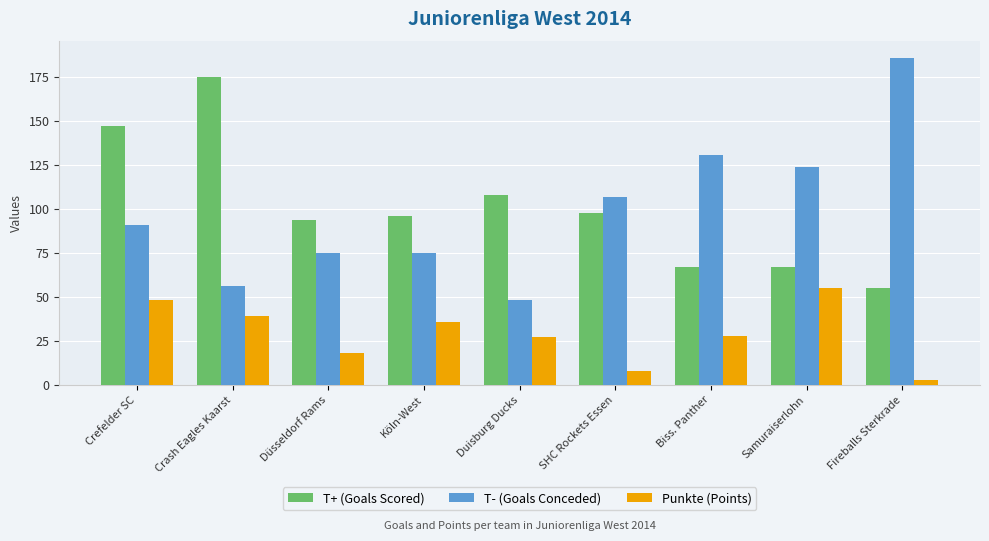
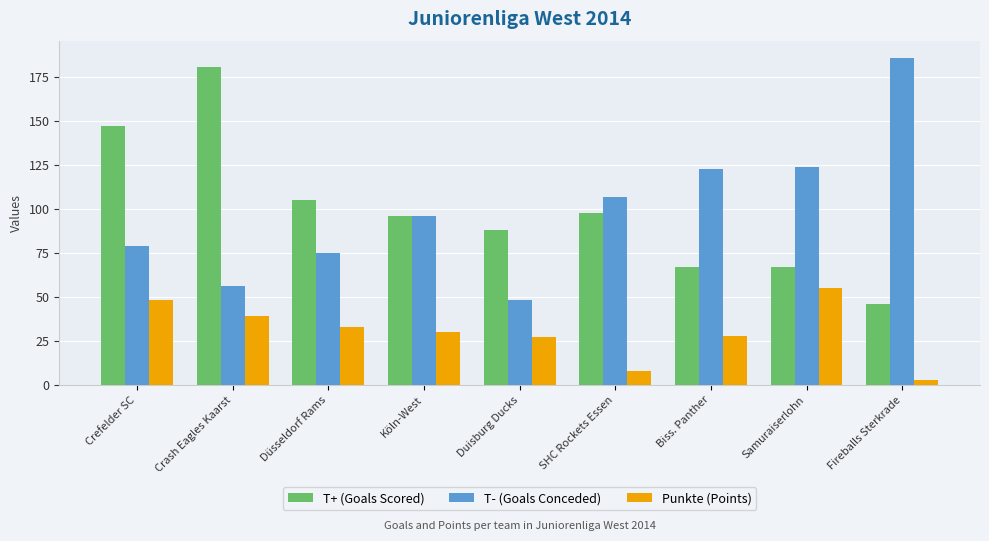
  {
    "T+ (Goals Scored)": {
      "Crefelder SC": 147,
-     "Crash Eagles Kaarst": 175,
-     "Düsseldorf Rams": 94,
+     "Crash Eagles Kaarst": 181,
+     "Düsseldorf Rams": 105,
      "Köln-West": 96,
-     "Duisburg Ducks": 108,
+     "Duisburg Ducks": 88,
      "SHC Rockets Essen": 98,
      "Biss. Panther": 67,
      "Samuraiserlohn": 67,
-     "Fireballs Sterkrade": 55
+     "Fireballs Sterkrade": 46
    },
    "T- (Goals Conceded)": {
-     "Crefelder SC": 91,
+     "Crefelder SC": 79,
      "Crash Eagles Kaarst": 56,
      "Düsseldorf Rams": 75,
-     "Köln-West": 75,
+     "Köln-West": 96,
      "Duisburg Ducks": 48,
      "SHC Rockets Essen": 107,
-     "Biss. Panther": 131,
+     "Biss. Panther": 123,
      "Samuraiserlohn": 124,
      "Fireballs Sterkrade": 186
    },
    "Punkte (Points)": {
      "Crefelder SC": 48,
      "Crash Eagles Kaarst": 39,
-     "Düsseldorf Rams": 18,
-     "Köln-West": 36,
+     "Düsseldorf Rams": 33,
+     "Köln-West": 30,
      "Duisburg Ducks": 27,
      "SHC Rockets Essen": 8,
      "Biss. Panther": 28,
      "Samuraiserlohn": 55,
      "Fireballs Sterkrade": 3
    }
  }
